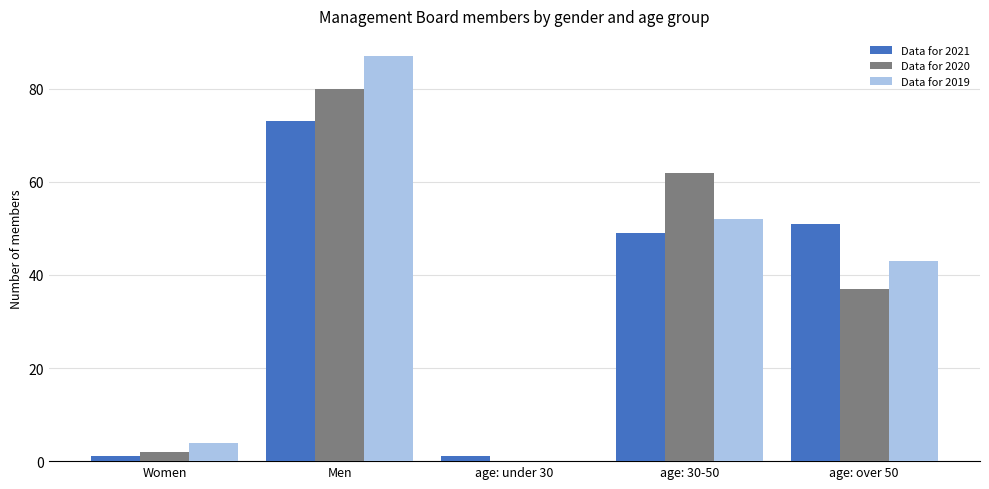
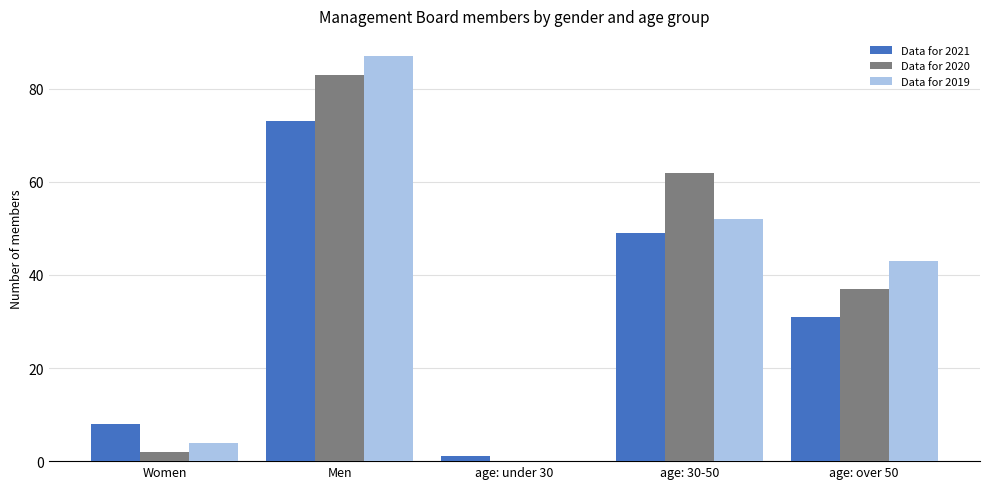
  {
    "Data for 2021": {
-     "Women": 1,
+     "Women": 8,
      "Men": 73,
      "age: under 30": 1,
      "age: 30-50": 49,
-     "age: over 50": 51
+     "age: over 50": 31
    },
    "Data for 2020": {
      "Women": 2,
-     "Men": 80,
+     "Men": 83,
      "age: under 30": 0,
      "age: 30-50": 62,
      "age: over 50": 37
    },
    "Data for 2019": {
      "Women": 4,
      "Men": 87,
      "age: under 30": 0,
      "age: 30-50": 52,
      "age: over 50": 43
    }
  }
